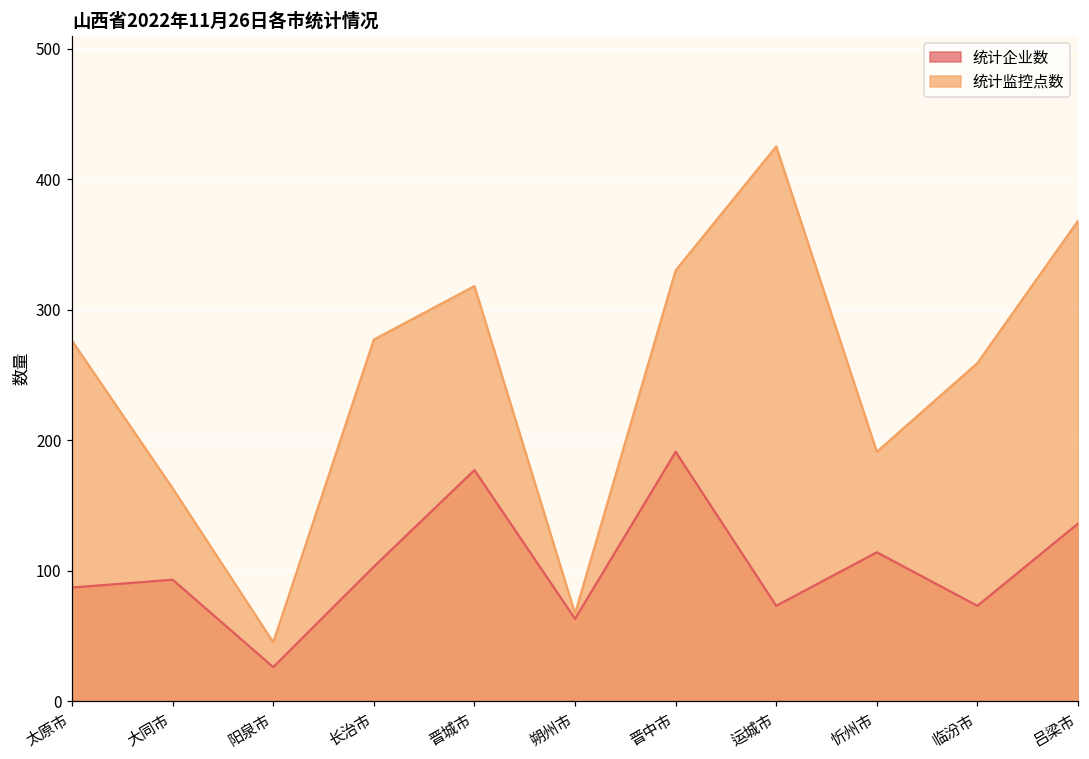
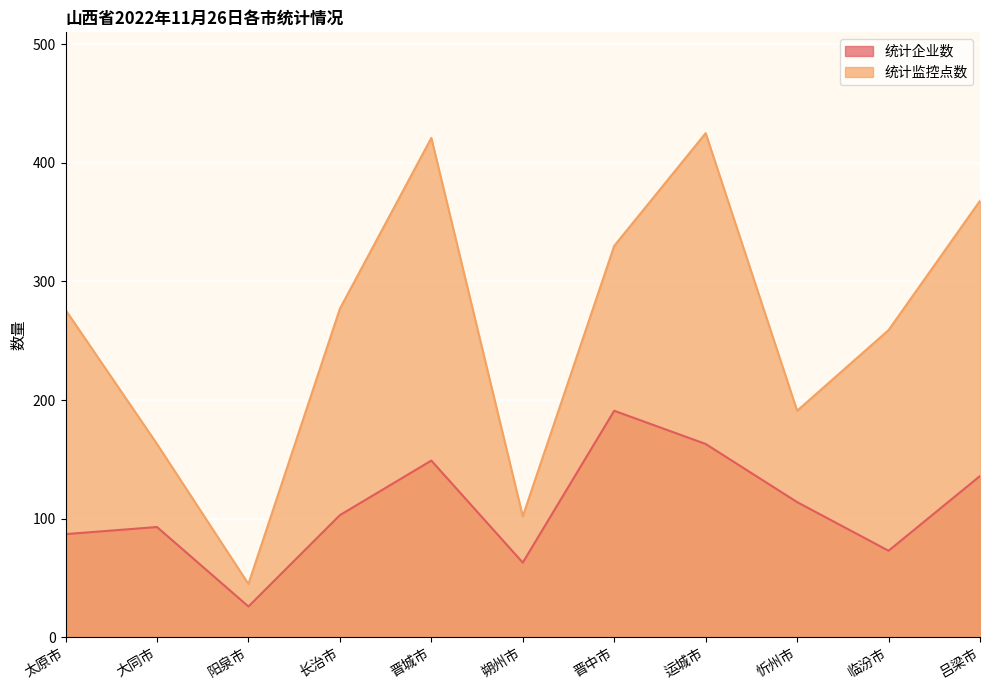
  {
    "统计企业数": {
      "太原市": 87,
      "大同市": 93,
      "阳泉市": 26,
      "长治市": 103,
-     "晋城市": 177,
+     "晋城市": 149,
      "朔州市": 63,
      "晋中市": 191,
-     "运城市": 73,
+     "运城市": 163,
      "忻州市": 114,
      "临汾市": 73,
      "吕梁市": 136
    },
    "统计监控点数": {
      "太原市": 276,
      "大同市": 163,
      "阳泉市": 45,
      "长治市": 277,
-     "晋城市": 318,
-     "朔州市": 67,
+     "晋城市": 421,
+     "朔州市": 102,
      "晋中市": 330,
      "运城市": 425,
      "忻州市": 191,
      "临汾市": 259,
      "吕梁市": 368
    }
  }
